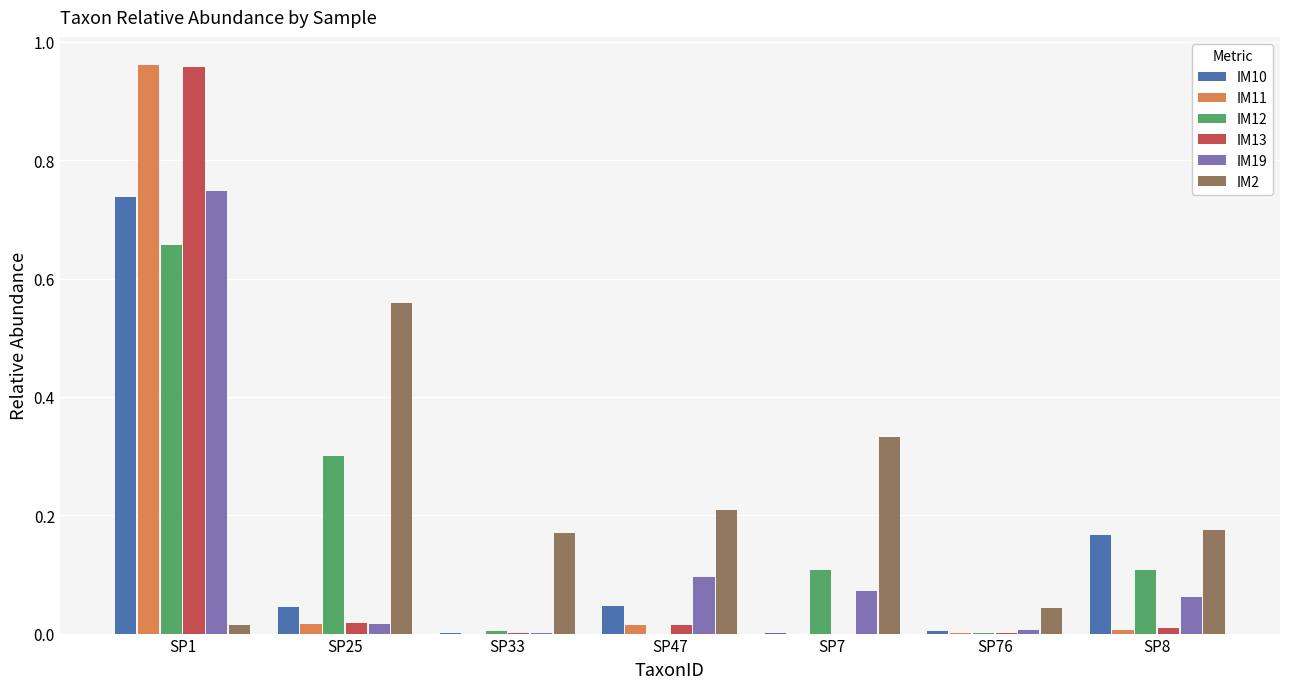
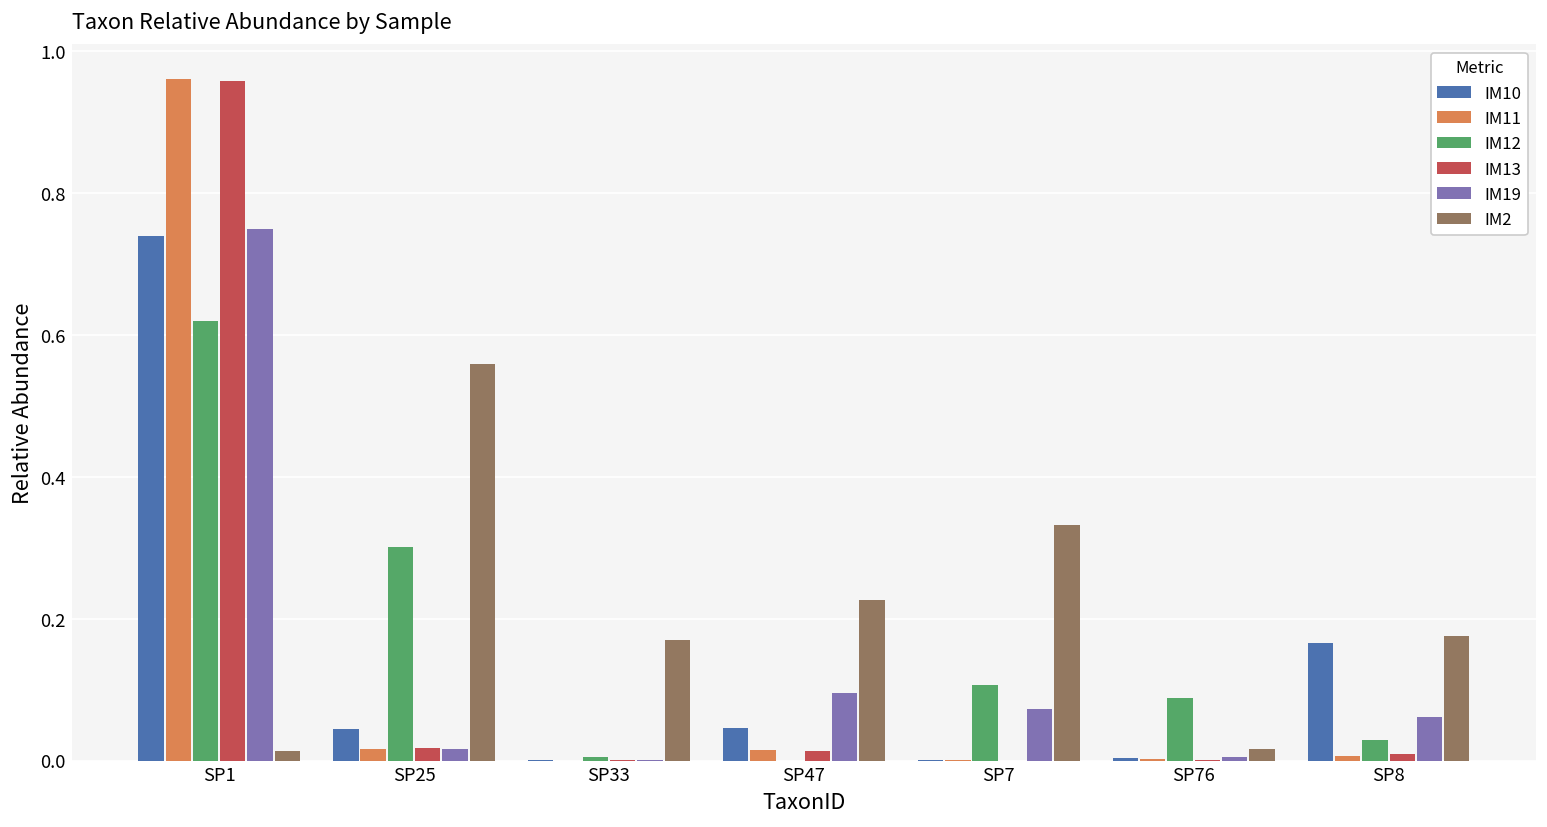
  {
    "IM12": {
-     "SP1": 0.66,
+     "SP1": 0.62,
      "SP25": 0.30,
      "SP33": 0.00,
      "SP47": 0.00,
      "SP7": 0.11,
-     "SP76": 0.00,
-     "SP8": 0.11
+     "SP76": 0.09,
+     "SP8": 0.03
    },
    "IM2": {
      "SP1": 0.01,
      "SP25": 0.56,
      "SP33": 0.17,
-     "SP47": 0.21,
+     "SP47": 0.23,
      "SP7": 0.33,
-     "SP76": 0.04,
+     "SP76": 0.02,
      "SP8": 0.18
    }
  }
